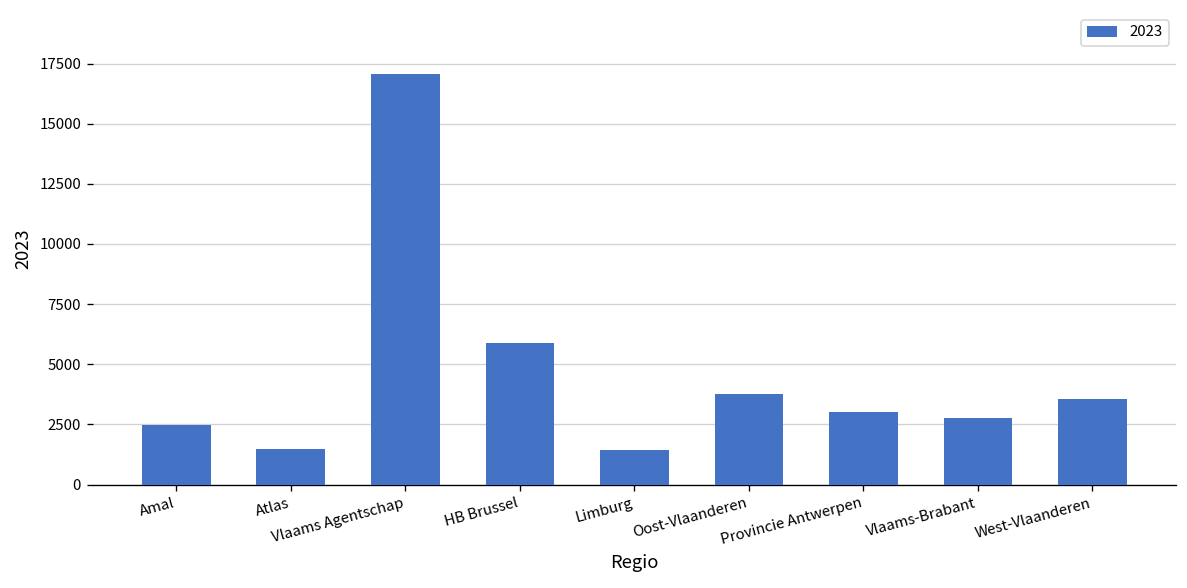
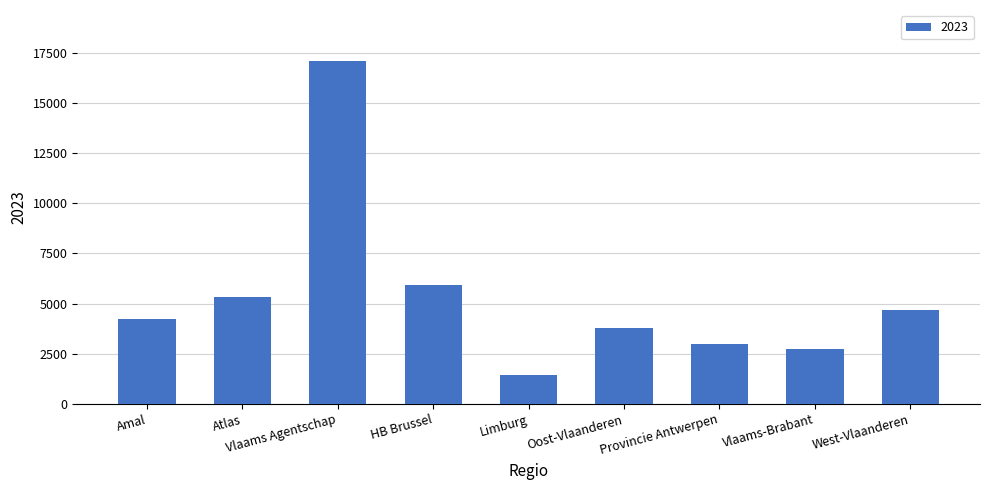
  {
-   "Amal": 2500,
-   "Atlas": 1500,
+   "Amal": 4200,
+   "Atlas": 5300,
    "Vlaams Agentschap": 17100,
    "HB Brussel": 5900,
    "Limburg": 1400,
    "Oost-Vlaanderen": 3800,
    "Provincie Antwerpen": 3000,
    "Vlaams-Brabant": 2700,
-   "West-Vlaanderen": 3600
+   "West-Vlaanderen": 4700
  }
